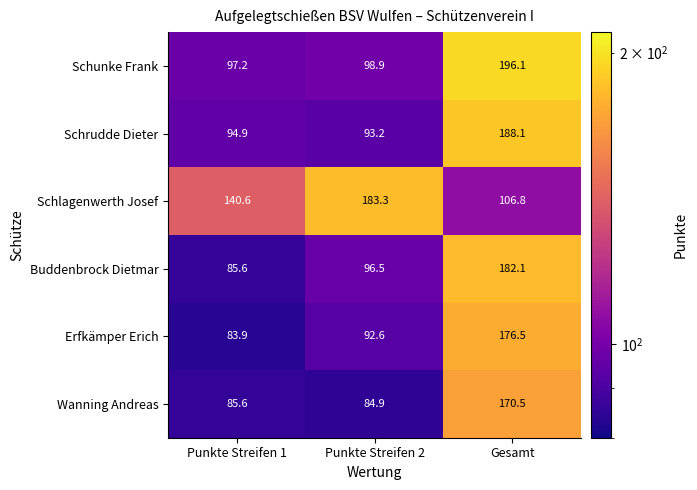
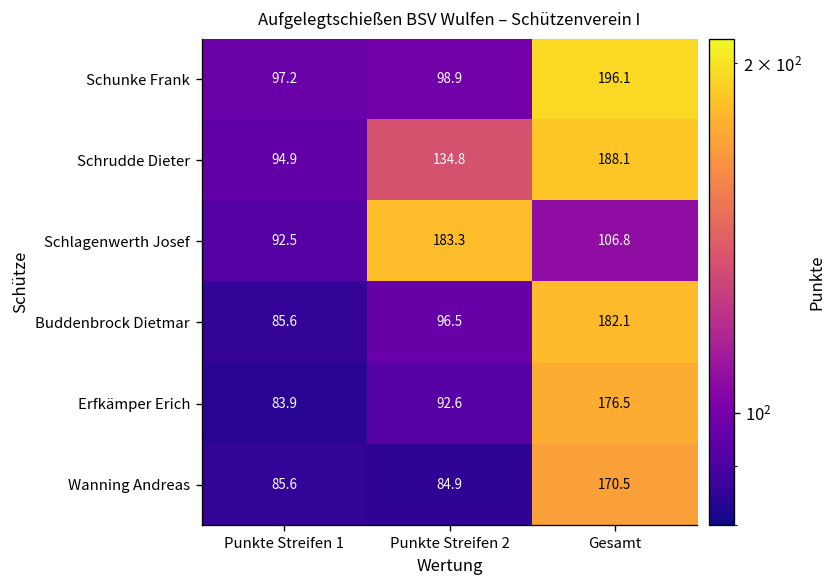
  {
    "Schunke Frank": {
      "Punkte Streifen 1": 97.2,
      "Punkte Streifen 2": 98.9,
      "Gesamt": 196.1
    },
    "Schrudde Dieter": {
      "Punkte Streifen 1": 94.9,
-     "Punkte Streifen 2": 93.2,
+     "Punkte Streifen 2": 134.8,
      "Gesamt": 188.1
    },
    "Schlagenwerth Josef": {
-     "Punkte Streifen 1": 140.6,
+     "Punkte Streifen 1": 92.5,
      "Punkte Streifen 2": 183.3,
      "Gesamt": 106.8
    },
    "Buddenbrock Dietmar": {
      "Punkte Streifen 1": 85.6,
      "Punkte Streifen 2": 96.5,
      "Gesamt": 182.1
    },
    "Erfkämper Erich": {
      "Punkte Streifen 1": 83.9,
      "Punkte Streifen 2": 92.6,
      "Gesamt": 176.5
    },
    "Wanning Andreas": {
      "Punkte Streifen 1": 85.6,
      "Punkte Streifen 2": 84.9,
      "Gesamt": 170.5
    }
  }
